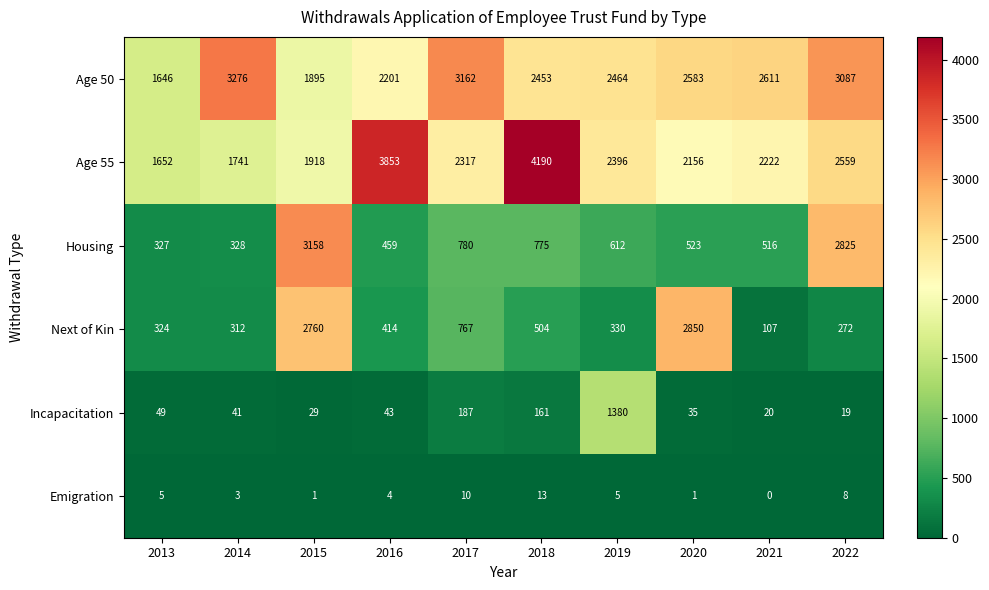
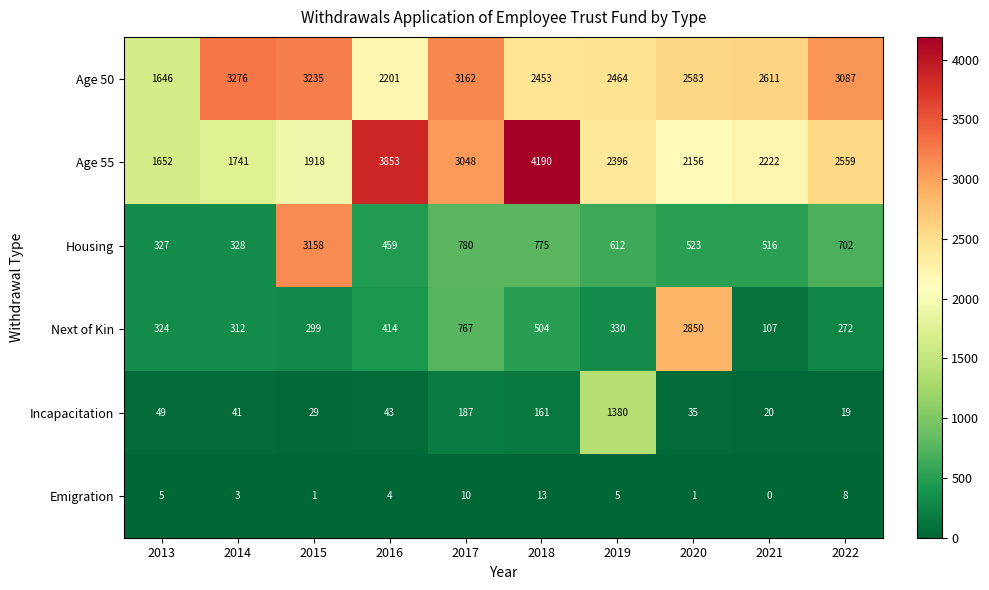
  {
    "Age 50": {
      "2013": 1646,
      "2014": 3276,
-     "2015": 1895,
+     "2015": 3235,
      "2016": 2201,
      "2017": 3162,
      "2018": 2453,
      "2019": 2464,
      "2020": 2583,
      "2021": 2611,
      "2022": 3087
    },
    "Age 55": {
      "2013": 1652,
      "2014": 1741,
      "2015": 1918,
      "2016": 3853,
-     "2017": 2317,
+     "2017": 3048,
      "2018": 4190,
      "2019": 2396,
      "2020": 2156,
      "2021": 2222,
      "2022": 2559
    },
    "Housing": {
      "2013": 327,
      "2014": 328,
      "2015": 3158,
      "2016": 459,
      "2017": 780,
      "2018": 775,
      "2019": 612,
      "2020": 523,
      "2021": 516,
-     "2022": 2825
+     "2022": 702
    },
    "Next of Kin": {
      "2013": 324,
      "2014": 312,
-     "2015": 2760,
+     "2015": 299,
      "2016": 414,
      "2017": 767,
      "2018": 504,
      "2019": 330,
      "2020": 2850,
      "2021": 107,
      "2022": 272
    },
    "Incapacitation": {
      "2013": 49,
      "2014": 41,
      "2015": 29,
      "2016": 43,
      "2017": 187,
      "2018": 161,
      "2019": 1380,
      "2020": 35,
      "2021": 20,
      "2022": 19
    },
    "Emigration": {
      "2013": 5,
      "2014": 3,
      "2015": 1,
      "2016": 4,
      "2017": 10,
      "2018": 13,
      "2019": 5,
      "2020": 1,
      "2021": 0,
      "2022": 8
    }
  }
